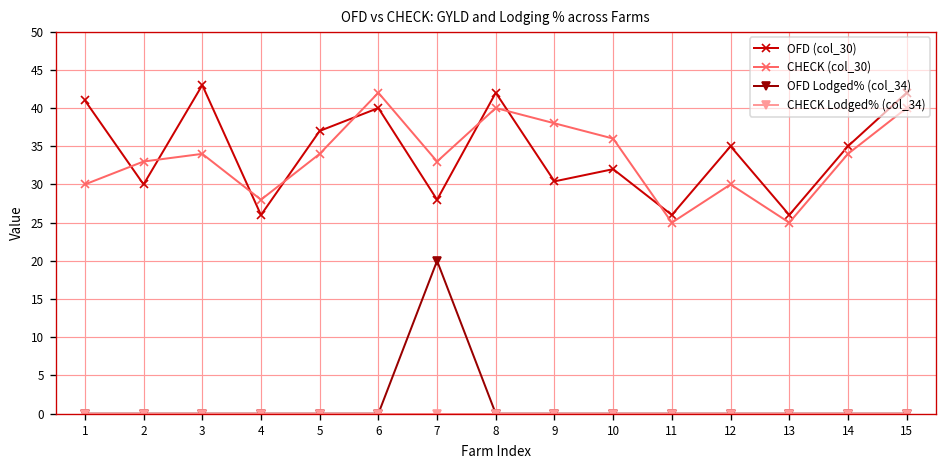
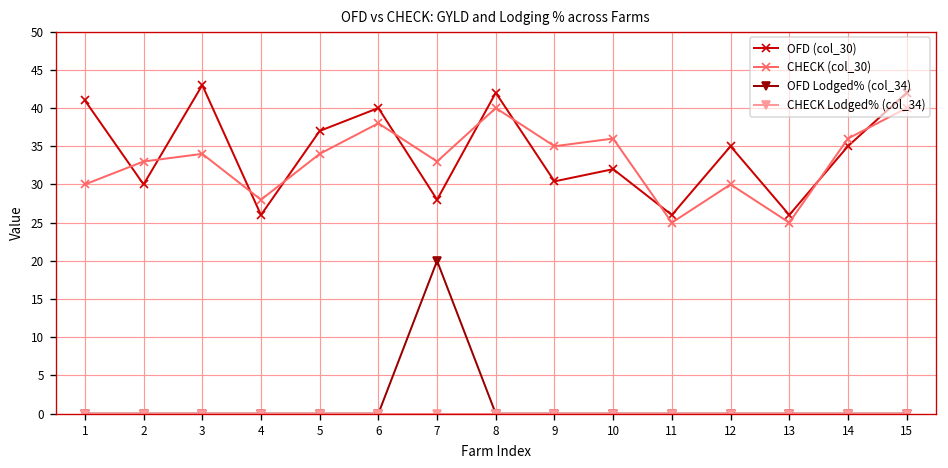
  {
    "CHECK (col_30)": {
      "1": 30,
      "2": 33,
      "3": 34,
      "4": 28,
      "5": 34,
-     "6": 42,
+     "6": 38,
      "7": 33,
      "8": 40,
-     "9": 38,
+     "9": 35,
      "10": 36,
      "11": 25,
      "12": 30,
      "13": 25,
-     "14": 34
+     "14": 36
    },
    "CHECK Lodged% (col_34)": {
      "7": 0
    }
  }
